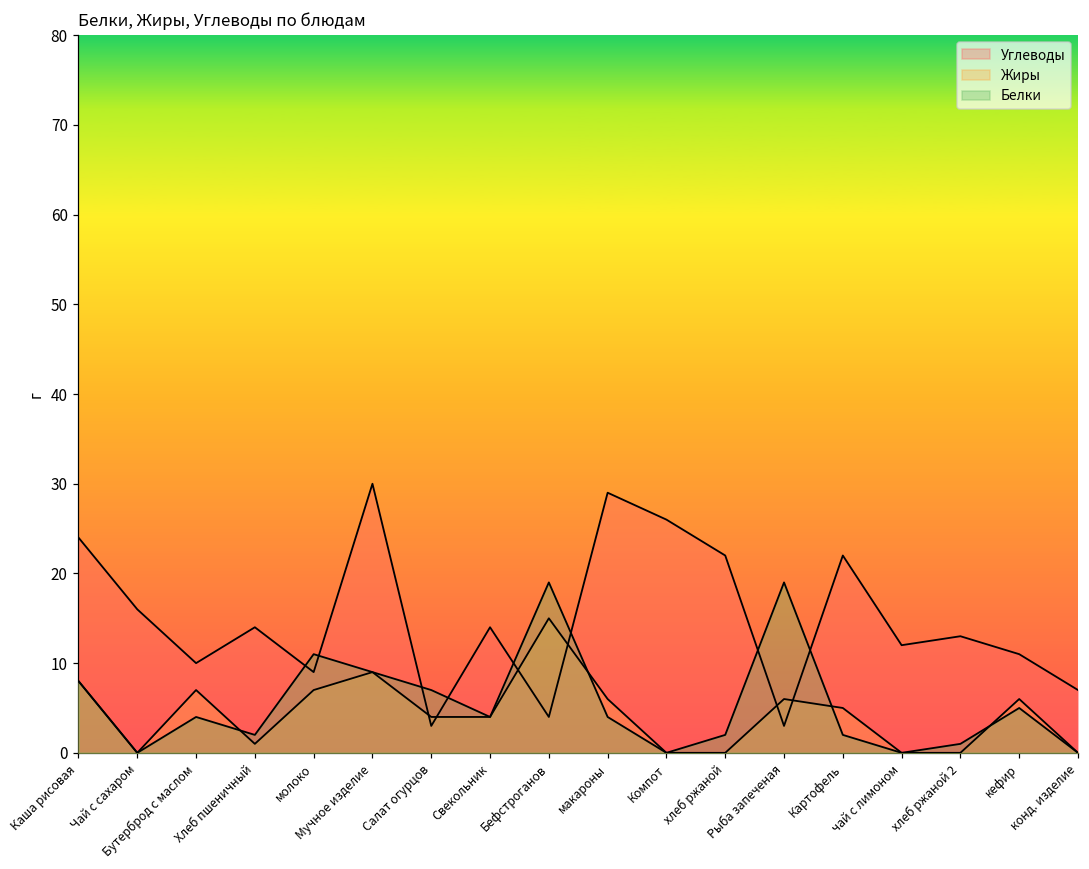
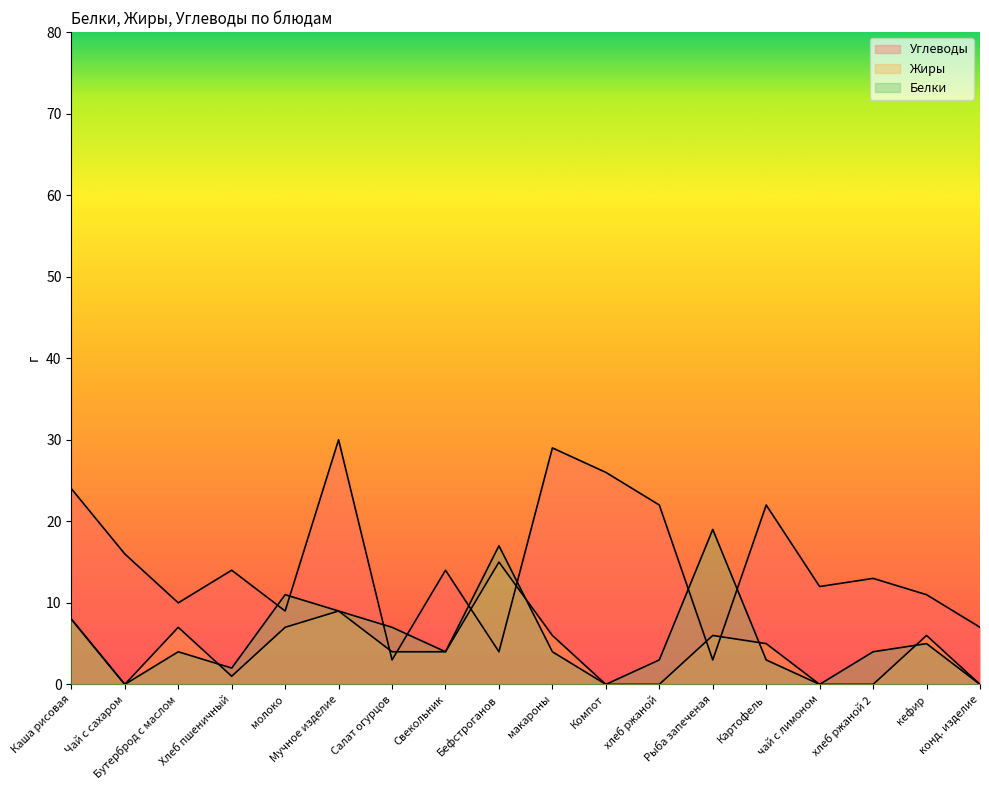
  {
    "Белки": {
      "Бутерброд с маслом": 4,
      "Хлеб пшеничный": 2,
      "молоко": 11,
      "Салат огурцов": 7,
-     "Бефстроганов": 19,
+     "Бефстроганов": 17,
      "макароны": 4,
-     "хлеб ржаной": 2,
+     "хлеб ржаной": 3,
      "Рыба запеченая": 19,
-     "Картофель": 2,
-     "хлеб ржаной 2": 1,
+     "Картофель": 3,
+     "хлеб ржаной 2": 4,
      "кефир": 5
    }
  }
